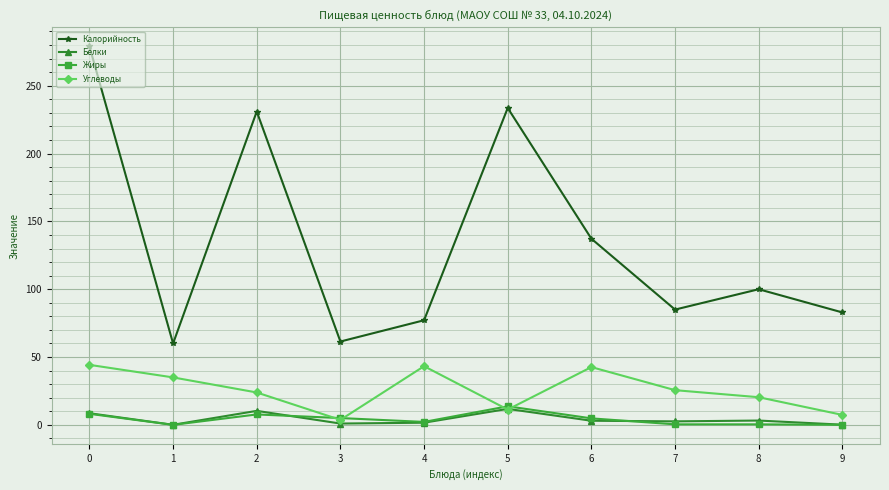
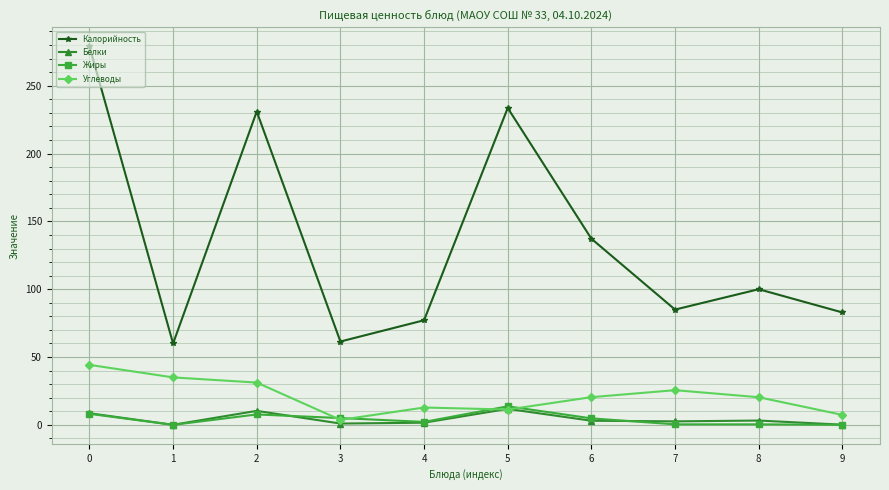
  {
    "Углеводы": {
      "0": 44,
      "1": 35,
-     "2": 24,
-     "4": 43,
-     "6": 43,
+     "2": 31,
+     "4": 13,
+     "6": 20,
      "7": 26,
      "8": 20,
      "9": 7
    }
  }
